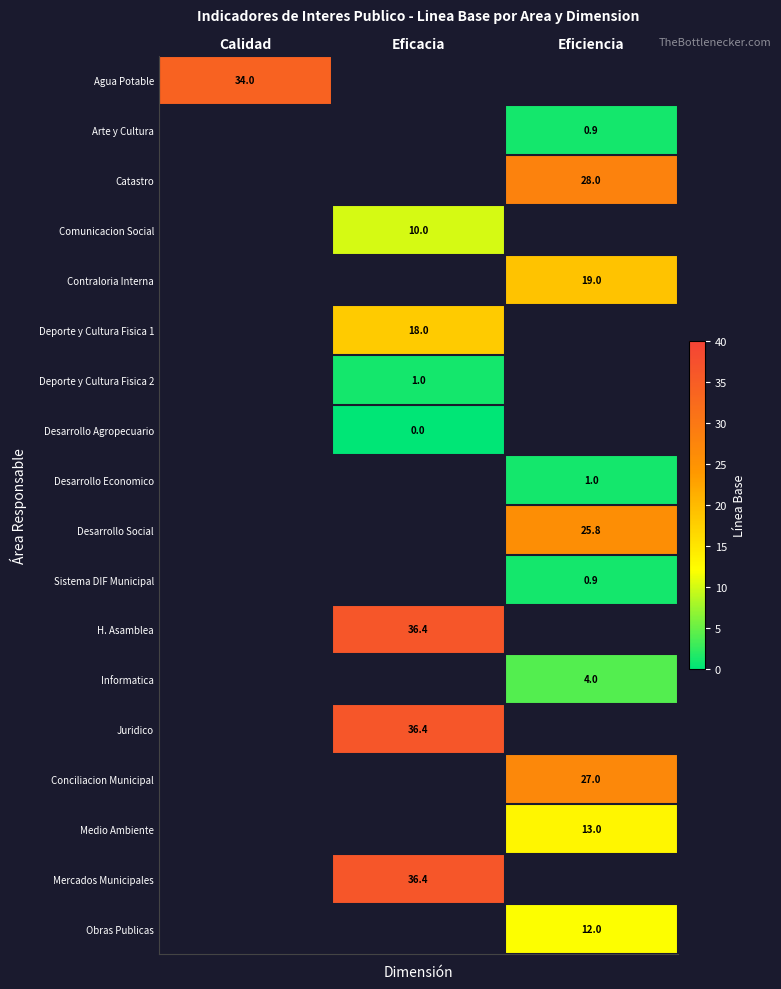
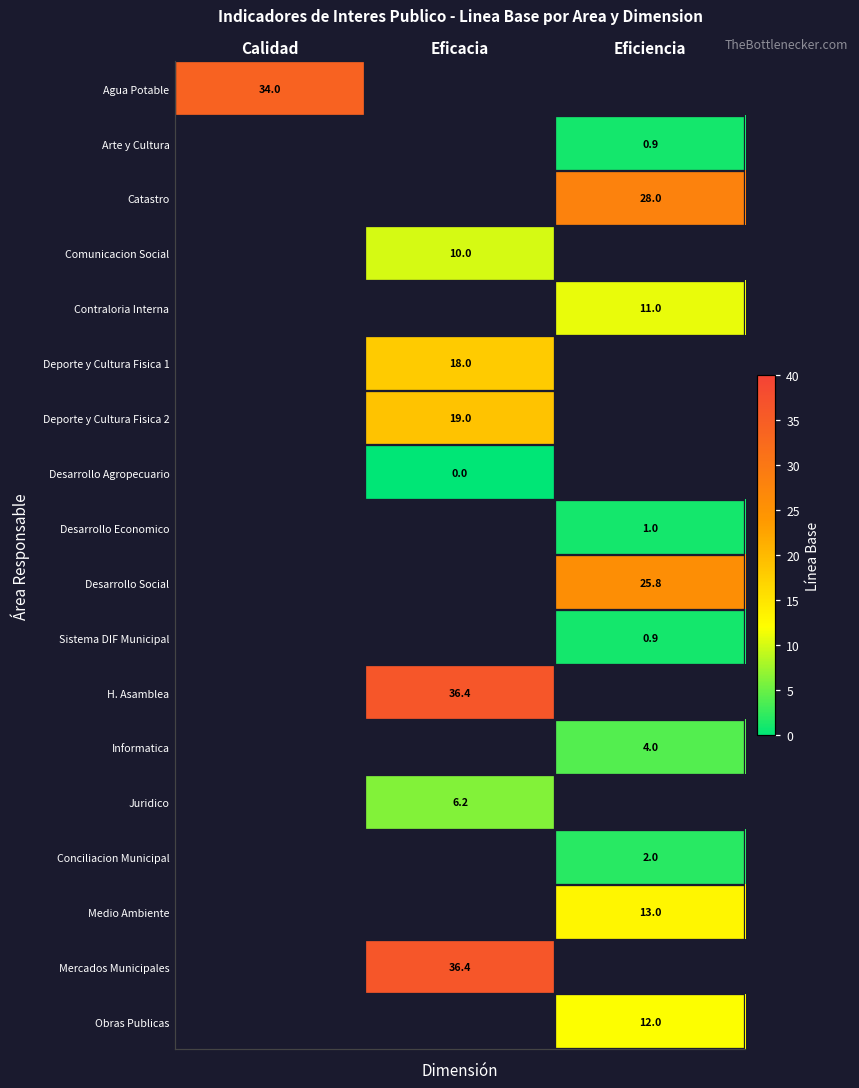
  {
    "Agua Potable": {
      "Calidad": 34.0
    },
    "Arte y Cultura": {
      "Eficiencia": 0.9
    },
    "Catastro": {
      "Eficiencia": 28.0
    },
    "Comunicacion Social": {
      "Eficacia": 10.0
    },
    "Contraloria Interna": {
-     "Eficiencia": 19.0
+     "Eficiencia": 11.0
    },
    "Deporte y Cultura Fisica 1": {
      "Eficacia": 18.0
    },
    "Deporte y Cultura Fisica 2": {
-     "Eficacia": 1.0
+     "Eficacia": 19.0
    },
    "Desarrollo Agropecuario": {
      "Eficacia": 0.0
    },
    "Desarrollo Economico": {
      "Eficiencia": 1.0
    },
    "Desarrollo Social": {
      "Eficiencia": 25.8
    },
    "Sistema DIF Municipal": {
      "Eficiencia": 0.9
    },
    "H. Asamblea": {
      "Eficacia": 36.4
    },
    "Informatica": {
      "Eficiencia": 4.0
    },
    "Juridico": {
-     "Eficacia": 36.4
+     "Eficacia": 6.2
    },
    "Conciliacion Municipal": {
-     "Eficiencia": 27.0
+     "Eficiencia": 2.0
    },
    "Medio Ambiente": {
      "Eficiencia": 13.0
    },
    "Mercados Municipales": {
      "Eficacia": 36.4
    },
    "Obras Publicas": {
      "Eficiencia": 12.0
    }
  }
